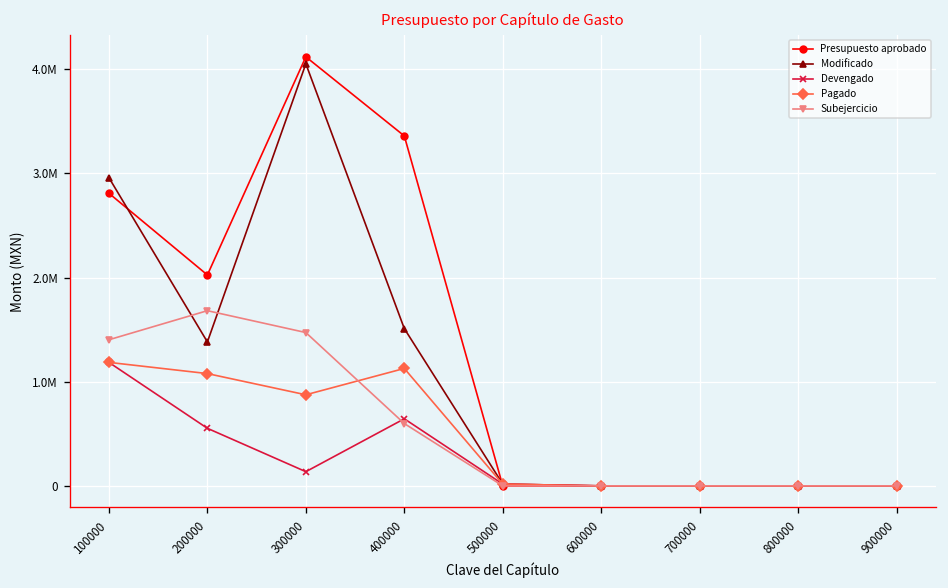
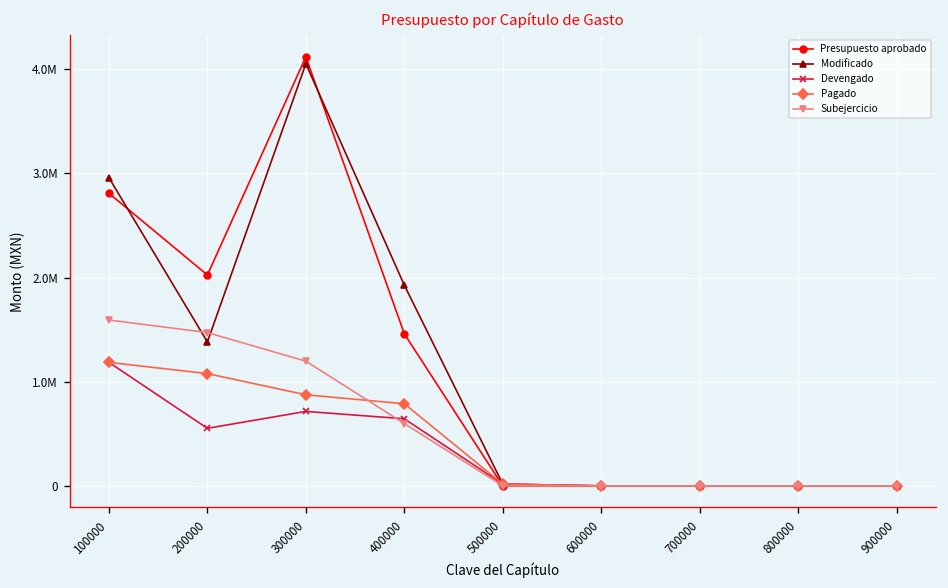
  {
    "Presupuesto aprobado": {
      "100000": 2800000,
      "200000": 2000000,
      "300000": 4100000,
-     "400000": 3400000
+     "400000": 1500000
    },
    "Modificado": {
      "100000": 3000000,
      "200000": 1400000,
      "300000": 4100000,
-     "400000": 1500000
+     "400000": 1900000
    },
    "Devengado": {
      "200000": 600000,
-     "300000": 100000,
+     "300000": 700000,
      "400000": 600000
    },
    "Pagado": {
      "200000": 1100000,
      "300000": 900000,
-     "400000": 1100000
+     "400000": 800000
    },
    "Subejercicio": {
-     "100000": 1400000,
-     "200000": 1700000,
-     "300000": 1500000,
+     "100000": 1600000,
+     "200000": 1500000,
+     "300000": 1200000,
      "400000": 600000
    }
  }
